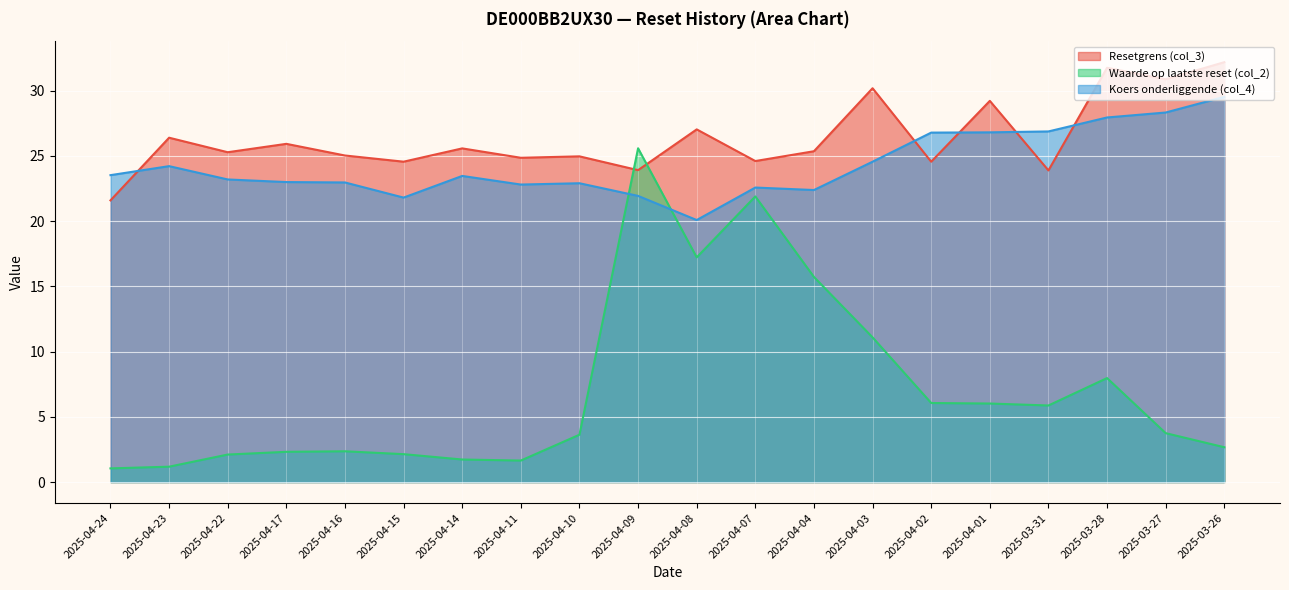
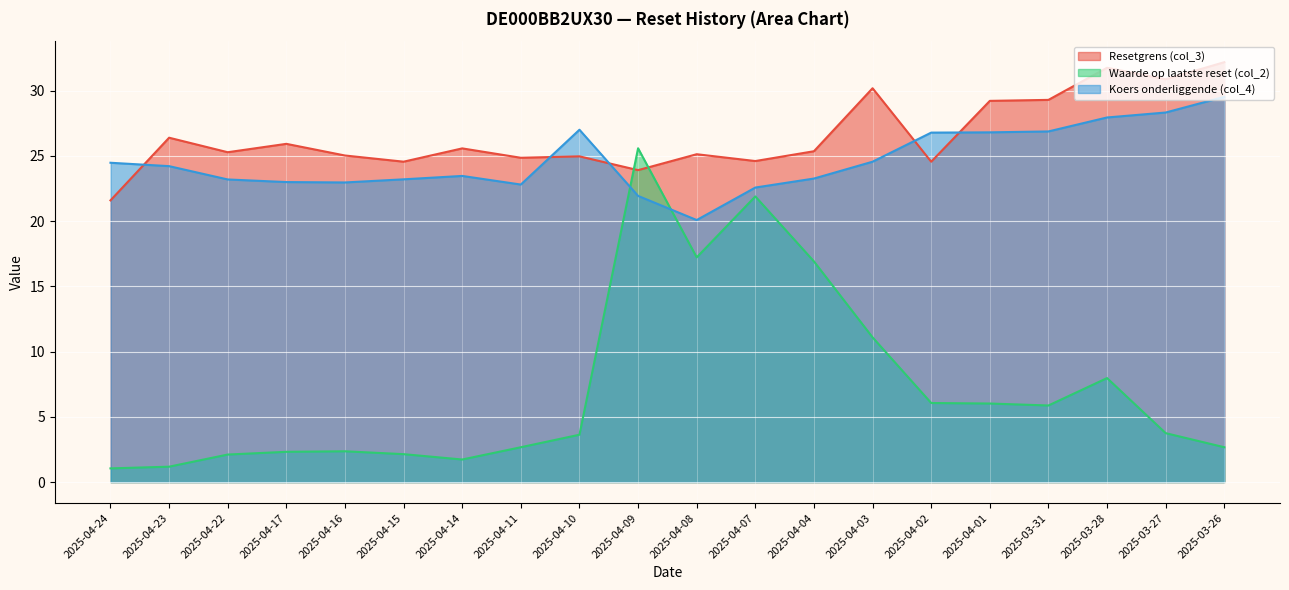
  {
    "Resetgrens (col_3)": {
      "2025-04-24": 21.6,
      "2025-04-23": 26.4,
      "2025-04-22": 25.3,
      "2025-04-17": 25.9,
      "2025-04-16": 25.0,
      "2025-04-15": 24.6,
      "2025-04-14": 25.6,
      "2025-04-11": 24.9,
      "2025-04-10": 25.0,
      "2025-04-09": 23.9,
-     "2025-04-08": 27.0,
+     "2025-04-08": 25.1,
      "2025-04-07": 24.6,
      "2025-04-04": 25.4,
      "2025-04-03": 30.2,
      "2025-04-02": 24.6,
      "2025-04-01": 29.2,
-     "2025-03-31": 23.9
+     "2025-03-31": 29.3
    },
    "Waarde op laatste reset (col_2)": {
      "2025-04-24": 1.1,
      "2025-04-23": 1.2,
      "2025-04-22": 2.1,
      "2025-04-17": 2.3,
      "2025-04-16": 2.4,
      "2025-04-15": 2.1,
      "2025-04-14": 1.7,
-     "2025-04-11": 1.7,
+     "2025-04-11": 2.7,
      "2025-04-10": 3.6,
      "2025-04-09": 25.6,
      "2025-04-08": 17.2,
      "2025-04-07": 21.9,
-     "2025-04-04": 15.7,
+     "2025-04-04": 16.9,
      "2025-04-03": 11.1,
      "2025-04-02": 6.1,
      "2025-04-01": 6.0,
      "2025-03-31": 5.9,
      "2025-03-28": 8.0,
      "2025-03-27": 3.8,
      "2025-03-26": 2.7
    },
    "Koers onderliggende (col_4)": {
-     "2025-04-24": 23.5,
+     "2025-04-24": 24.5,
      "2025-04-23": 24.2,
      "2025-04-22": 23.2,
      "2025-04-17": 23.0,
      "2025-04-16": 23.0,
-     "2025-04-15": 21.8,
+     "2025-04-15": 23.2,
      "2025-04-14": 23.5,
      "2025-04-11": 22.8,
-     "2025-04-10": 22.9,
+     "2025-04-10": 27.0,
      "2025-04-09": 21.9,
      "2025-04-08": 20.1,
      "2025-04-07": 22.6,
-     "2025-04-04": 22.4,
+     "2025-04-04": 23.3,
      "2025-04-03": 24.6,
      "2025-04-02": 26.8,
      "2025-04-01": 26.8,
      "2025-03-31": 26.9,
      "2025-03-28": 27.9,
      "2025-03-27": 28.3
    }
  }
